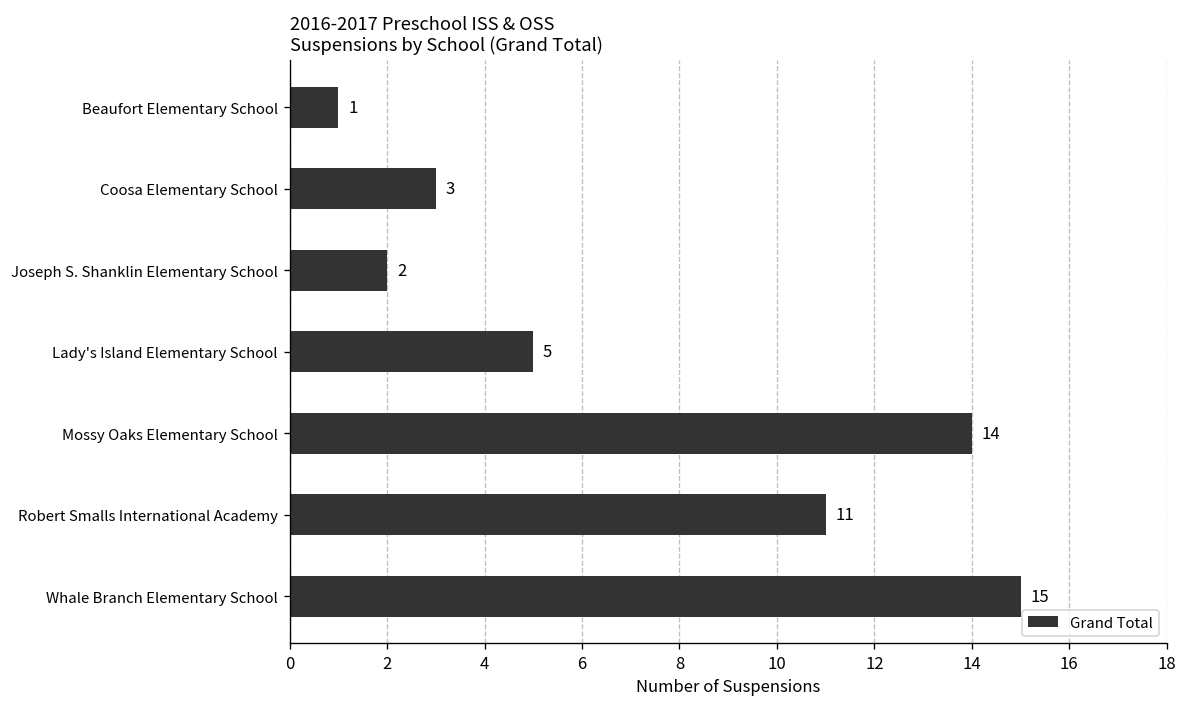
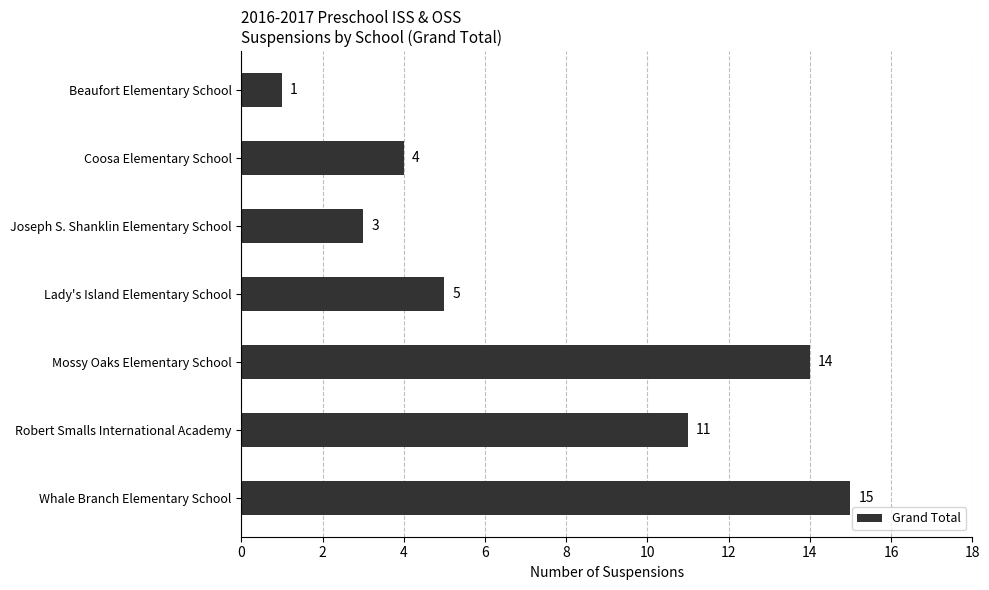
  {
    "Beaufort Elementary School": 1,
-   "Coosa Elementary School": 3,
-   "Joseph S. Shanklin Elementary School": 2,
+   "Coosa Elementary School": 4,
+   "Joseph S. Shanklin Elementary School": 3,
    "Lady's Island Elementary School": 5,
    "Mossy Oaks Elementary School": 14,
    "Robert Smalls International Academy": 11,
    "Whale Branch Elementary School": 15
  }
